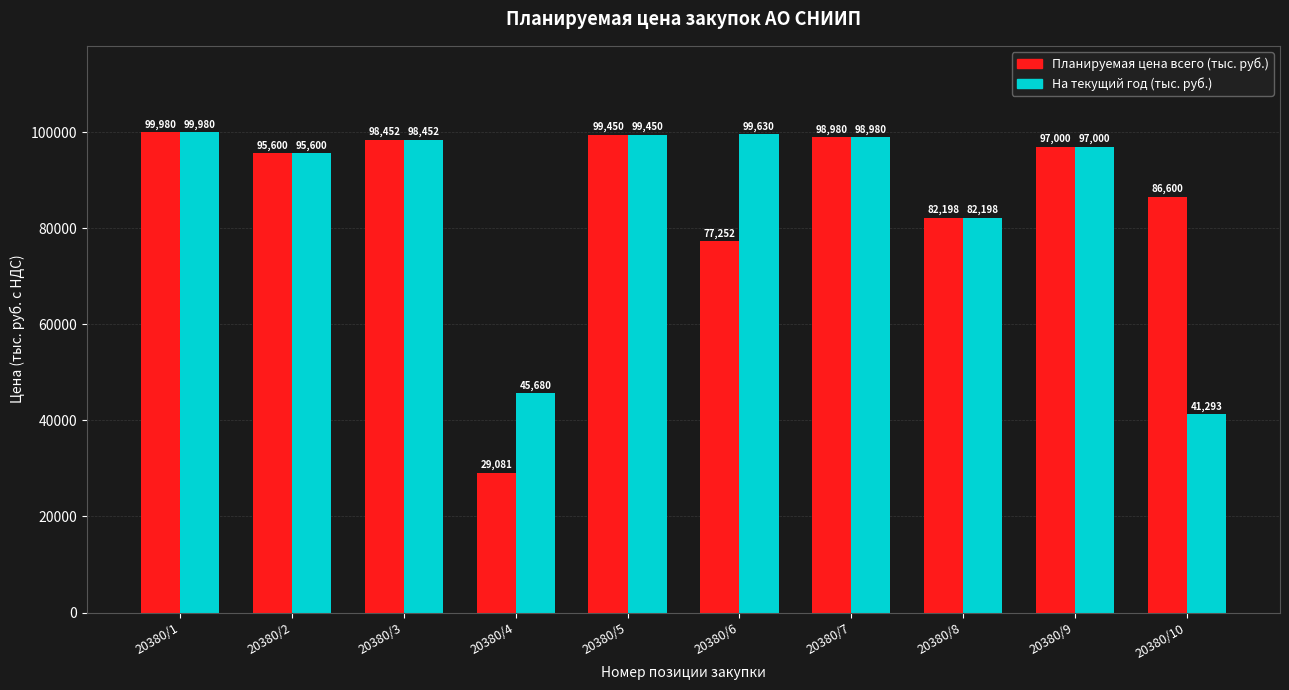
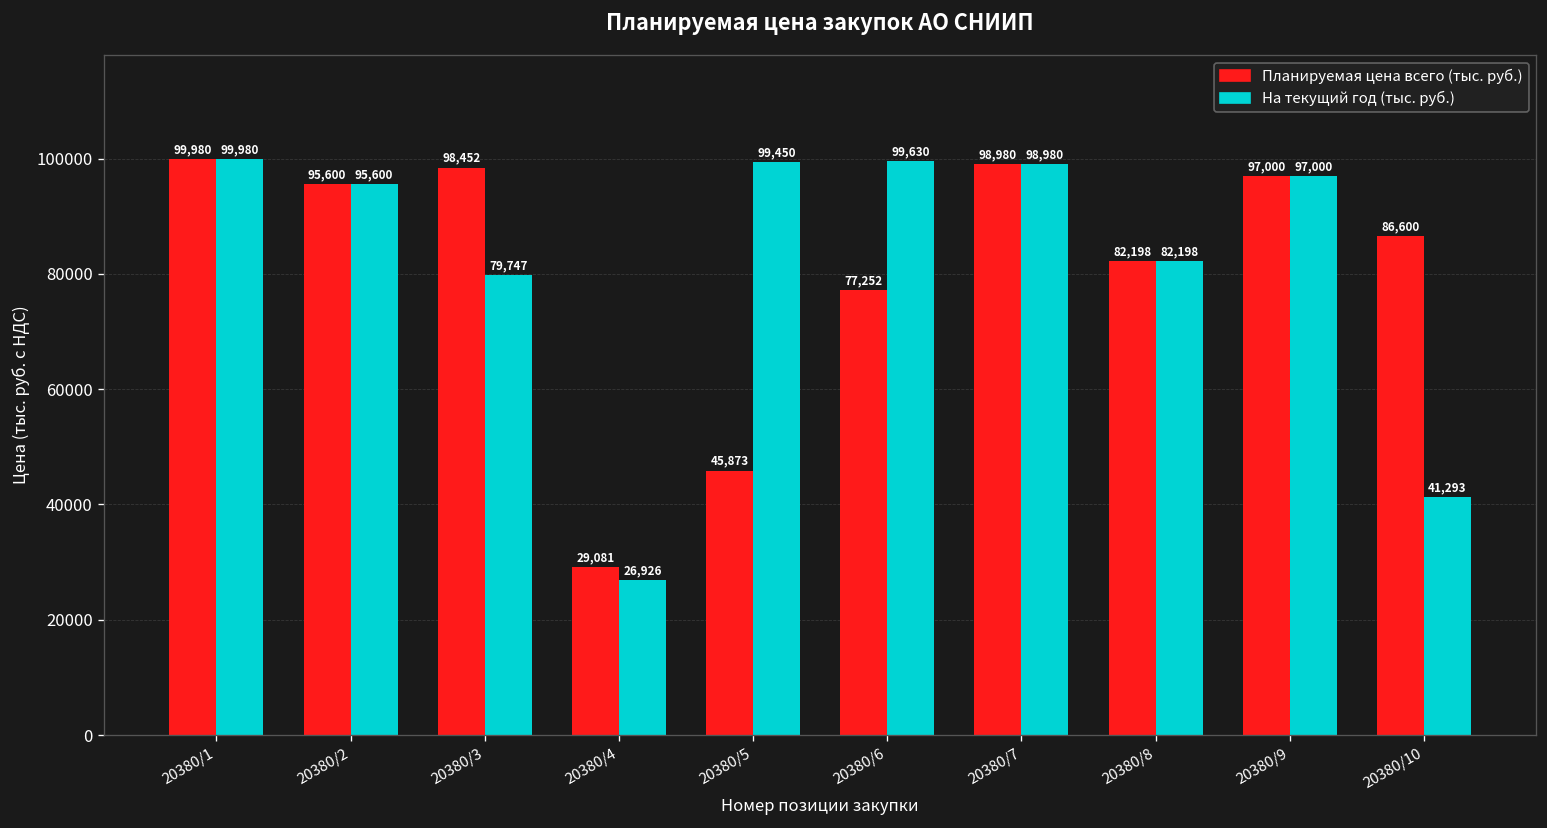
  {
    "Планируемая цена всего (тыс. руб.)": {
      "20380/1": "99,980",
      "20380/2": "95,600",
      "20380/3": "98,452",
      "20380/4": "29,081",
-     "20380/5": "99,450",
+     "20380/5": "45,873",
      "20380/6": "77,252",
      "20380/7": "98,980",
      "20380/8": "82,198",
      "20380/9": "97,000",
      "20380/10": "86,600"
    },
    "На текущий год (тыс. руб.)": {
      "20380/1": "99,980",
      "20380/2": "95,600",
-     "20380/3": "98,452",
-     "20380/4": "45,680",
+     "20380/3": "79,747",
+     "20380/4": "26,926",
      "20380/5": "99,450",
      "20380/6": "99,630",
      "20380/7": "98,980",
      "20380/8": "82,198",
      "20380/9": "97,000",
      "20380/10": "41,293"
    }
  }
